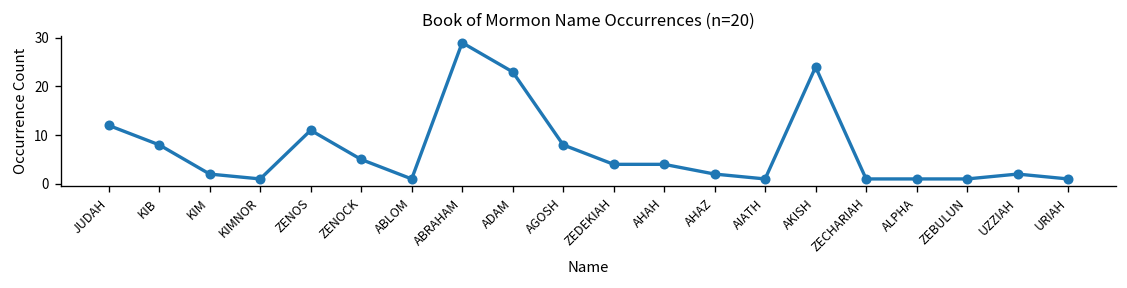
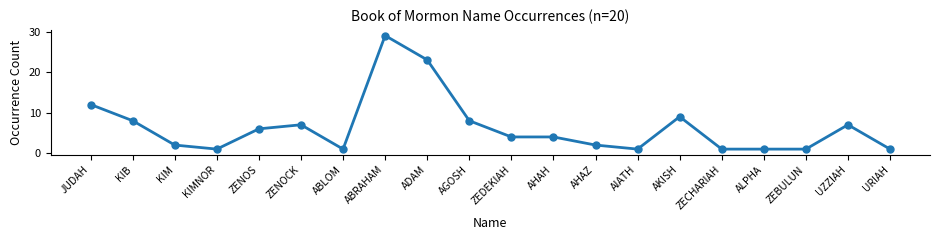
  {
    "JUDAH": 12,
    "KIB": 8,
    "KIM": 2,
    "KIMNOR": 1,
-   "ZENOS": 11,
-   "ZENOCK": 5,
+   "ZENOS": 6,
+   "ZENOCK": 7,
    "ABLOM": 1,
    "ABRAHAM": 29,
    "ADAM": 23,
    "AGOSH": 8,
    "ZEDEKIAH": 4,
    "AHAH": 4,
    "AHAZ": 2,
    "AIATH": 1,
-   "AKISH": 24,
+   "AKISH": 9,
    "ZECHARIAH": 1,
    "ALPHA": 1,
    "ZEBULUN": 1,
-   "UZZIAH": 2,
+   "UZZIAH": 7,
    "URIAH": 1
  }
